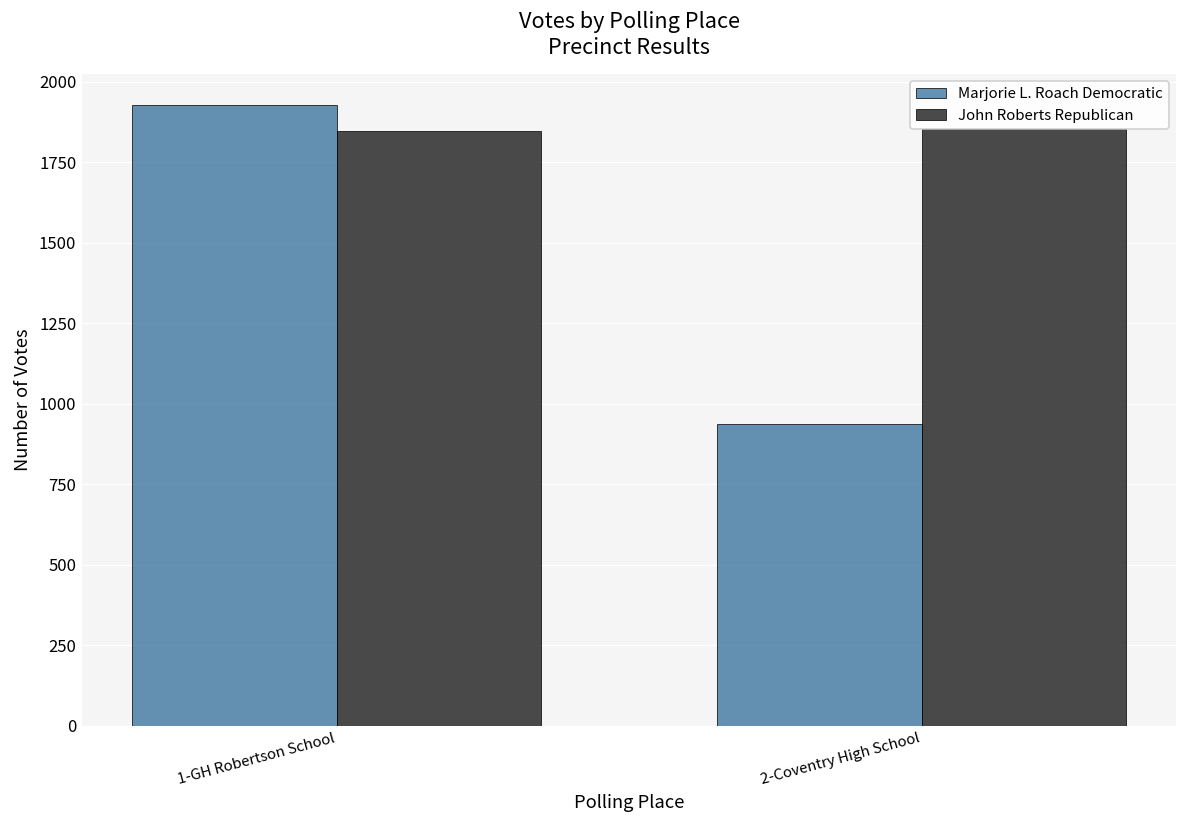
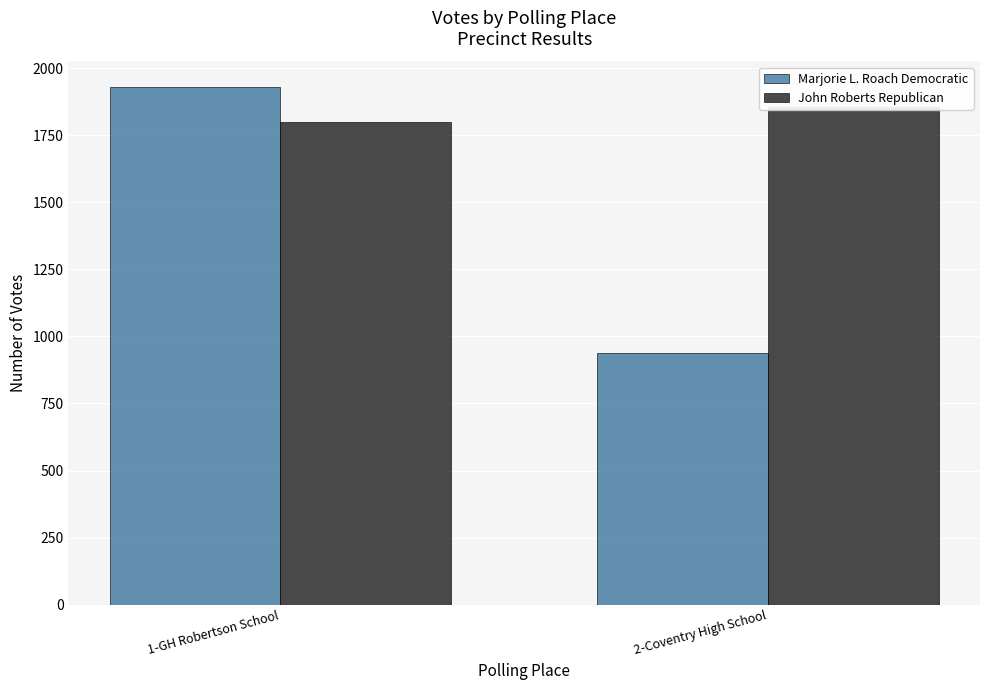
  {
    "Marjorie L. Roach Democratic": {
      "1-GH Robertson School": 1930,
      "2-Coventry High School": 940
    },
    "John Roberts Republican": {
-     "1-GH Robertson School": 1850
+     "1-GH Robertson School": 1800
    }
  }
